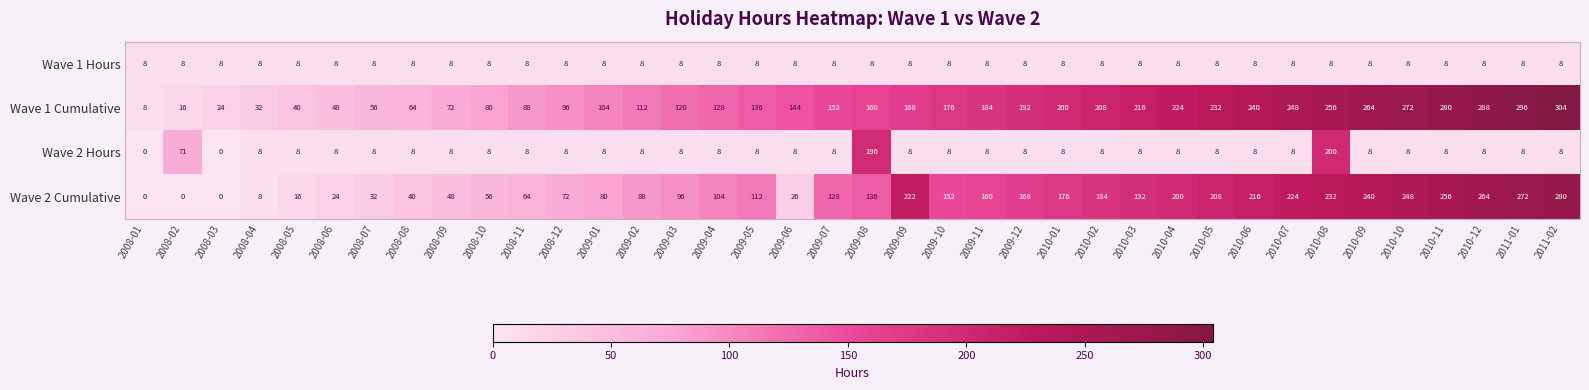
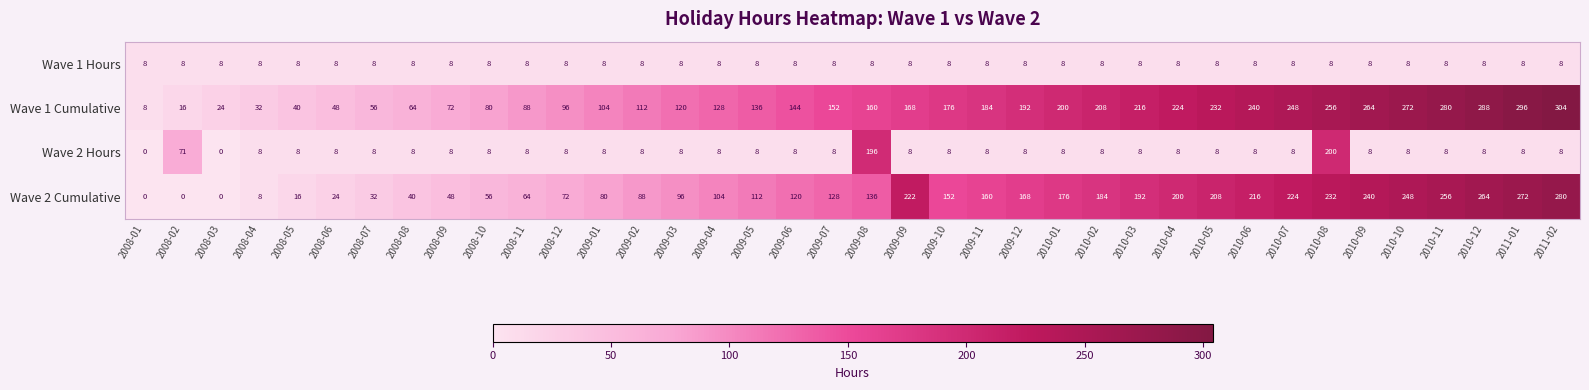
  {
    "Wave 1 Hours": {
      "2008-01": 8,
      "2008-02": 8,
      "2008-03": 8,
      "2008-04": 8,
      "2008-05": 8,
      "2008-06": 8,
      "2008-07": 8,
      "2008-08": 8,
      "2008-09": 8,
      "2008-10": 8,
      "2008-11": 8,
      "2008-12": 8,
      "2009-01": 8,
      "2009-02": 8,
      "2009-03": 8,
      "2009-04": 8,
      "2009-05": 8,
      "2009-06": 8,
      "2009-07": 8,
      "2009-08": 8,
      "2009-09": 8,
      "2009-10": 8,
      "2009-11": 8,
      "2009-12": 8,
      "2010-01": 8,
      "2010-02": 8,
      "2010-03": 8,
      "2010-04": 8,
      "2010-05": 8,
      "2010-06": 8,
      "2010-07": 8,
      "2010-08": 8,
      "2010-09": 8,
      "2010-10": 8,
      "2010-11": 8,
      "2010-12": 8,
      "2011-01": 8,
      "2011-02": 8
    },
    "Wave 1 Cumulative": {
      "2008-01": 8,
      "2008-02": 16,
      "2008-03": 24,
      "2008-04": 32,
      "2008-05": 40,
      "2008-06": 48,
      "2008-07": 56,
      "2008-08": 64,
      "2008-09": 72,
      "2008-10": 80,
      "2008-11": 88,
      "2008-12": 96,
      "2009-01": 104,
      "2009-02": 112,
      "2009-03": 120,
      "2009-04": 128,
      "2009-05": 136,
      "2009-06": 144,
      "2009-07": 152,
      "2009-08": 160,
      "2009-09": 168,
      "2009-10": 176,
      "2009-11": 184,
      "2009-12": 192,
      "2010-01": 200,
      "2010-02": 208,
      "2010-03": 216,
      "2010-04": 224,
      "2010-05": 232,
      "2010-06": 240,
      "2010-07": 248,
      "2010-08": 256,
      "2010-09": 264,
      "2010-10": 272,
      "2010-11": 280,
      "2010-12": 288,
      "2011-01": 296,
      "2011-02": 304
    },
    "Wave 2 Hours": {
      "2008-01": 0,
      "2008-02": 71,
      "2008-03": 0,
      "2008-04": 8,
      "2008-05": 8,
      "2008-06": 8,
      "2008-07": 8,
      "2008-08": 8,
      "2008-09": 8,
      "2008-10": 8,
      "2008-11": 8,
      "2008-12": 8,
      "2009-01": 8,
      "2009-02": 8,
      "2009-03": 8,
      "2009-04": 8,
      "2009-05": 8,
      "2009-06": 8,
      "2009-07": 8,
      "2009-08": 196,
      "2009-09": 8,
      "2009-10": 8,
      "2009-11": 8,
      "2009-12": 8,
      "2010-01": 8,
      "2010-02": 8,
      "2010-03": 8,
      "2010-04": 8,
      "2010-05": 8,
      "2010-06": 8,
      "2010-07": 8,
      "2010-08": 200,
      "2010-09": 8,
      "2010-10": 8,
      "2010-11": 8,
      "2010-12": 8,
      "2011-01": 8,
      "2011-02": 8
    },
    "Wave 2 Cumulative": {
      "2008-01": 0,
      "2008-02": 0,
      "2008-03": 0,
      "2008-04": 8,
      "2008-05": 16,
      "2008-06": 24,
      "2008-07": 32,
      "2008-08": 40,
      "2008-09": 48,
      "2008-10": 56,
      "2008-11": 64,
      "2008-12": 72,
      "2009-01": 80,
      "2009-02": 88,
      "2009-03": 96,
      "2009-04": 104,
      "2009-05": 112,
-     "2009-06": 26,
+     "2009-06": 120,
      "2009-07": 128,
      "2009-08": 136,
      "2009-09": 222,
      "2009-10": 152,
      "2009-11": 160,
      "2009-12": 168,
      "2010-01": 176,
      "2010-02": 184,
      "2010-03": 192,
      "2010-04": 200,
      "2010-05": 208,
      "2010-06": 216,
      "2010-07": 224,
      "2010-08": 232,
      "2010-09": 240,
      "2010-10": 248,
      "2010-11": 256,
      "2010-12": 264,
      "2011-01": 272,
      "2011-02": 280
    }
  }
